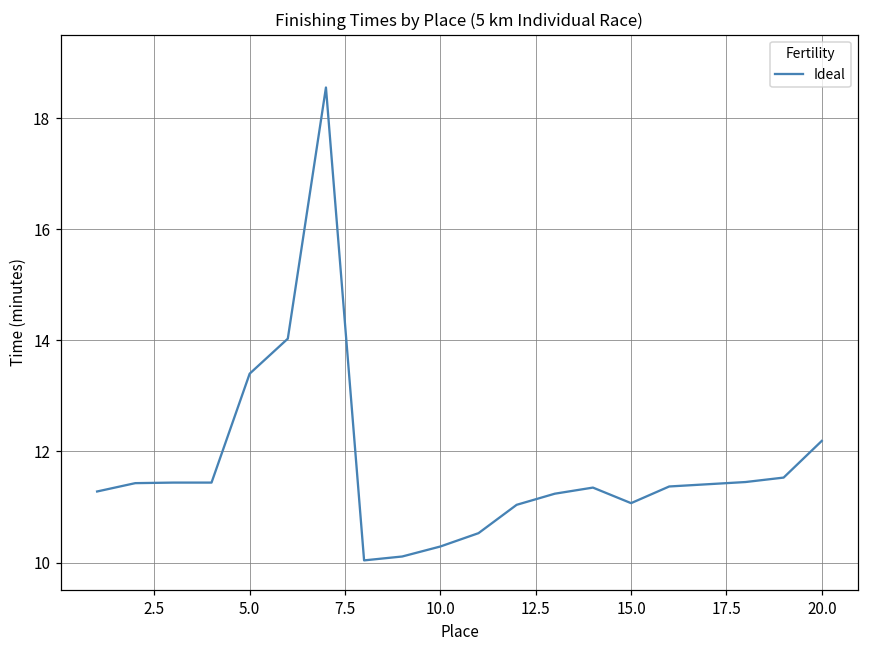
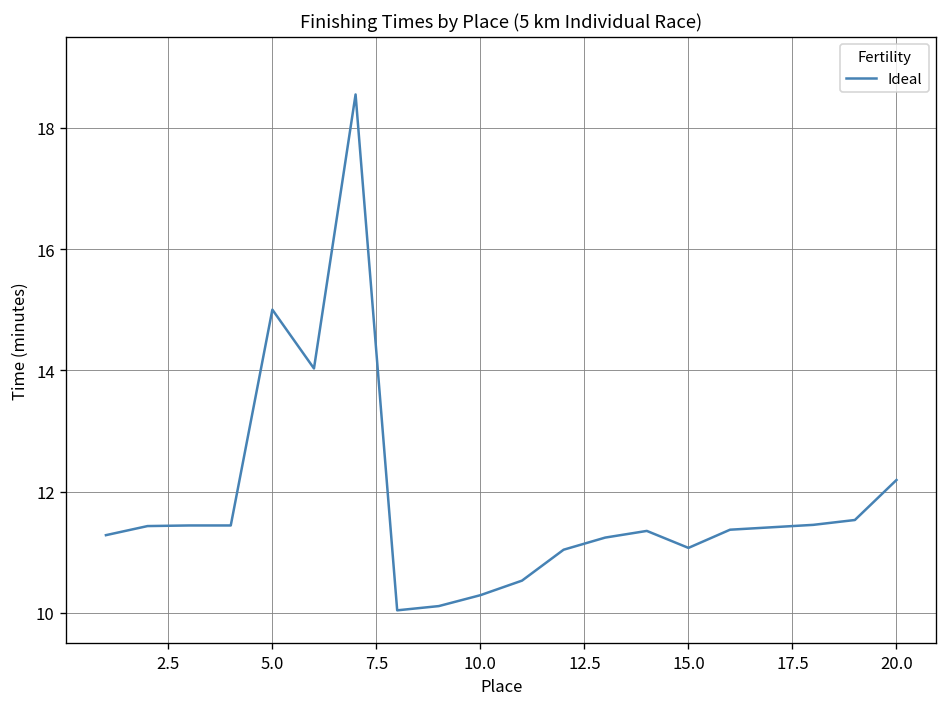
  {
-   "5.0": 13.4,
+   "5.0": 15.0,
    "10.0": 10.3,
    "15.0": 11.1,
    "20.0": 12.2
  }
